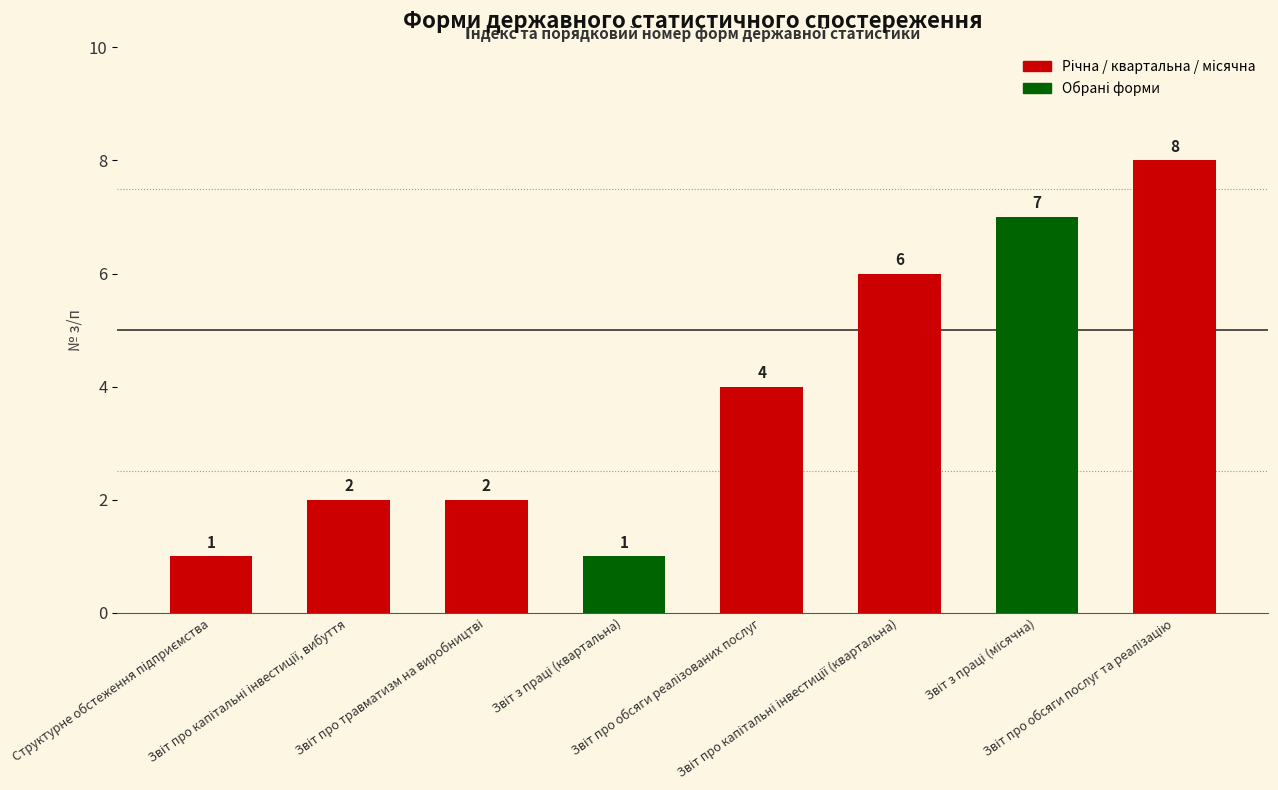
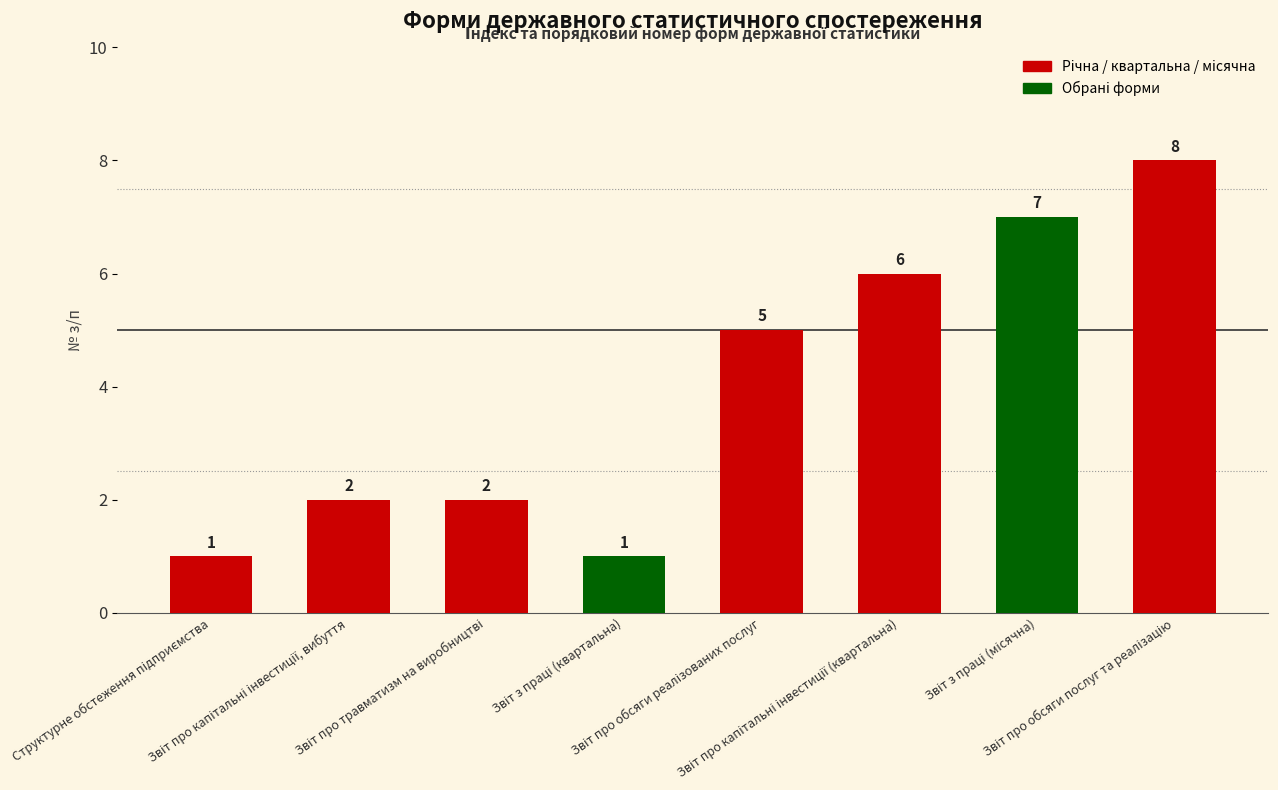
  {
    "Структурне обстеження підприємства": 1,
    "Звіт про капітальні інвестиції, вибуття": 2,
    "Звіт про травматизм на виробництві": 2,
    "Звіт з праці (квартальна)": 1,
-   "Звіт про обсяги реалізованих послуг": 4,
+   "Звіт про обсяги реалізованих послуг": 5,
    "Звіт про капітальні інвестиції (квартальна)": 6,
    "Звіт з праці (місячна)": 7,
    "Звіт про обсяги послуг та реалізацію": 8
  }
